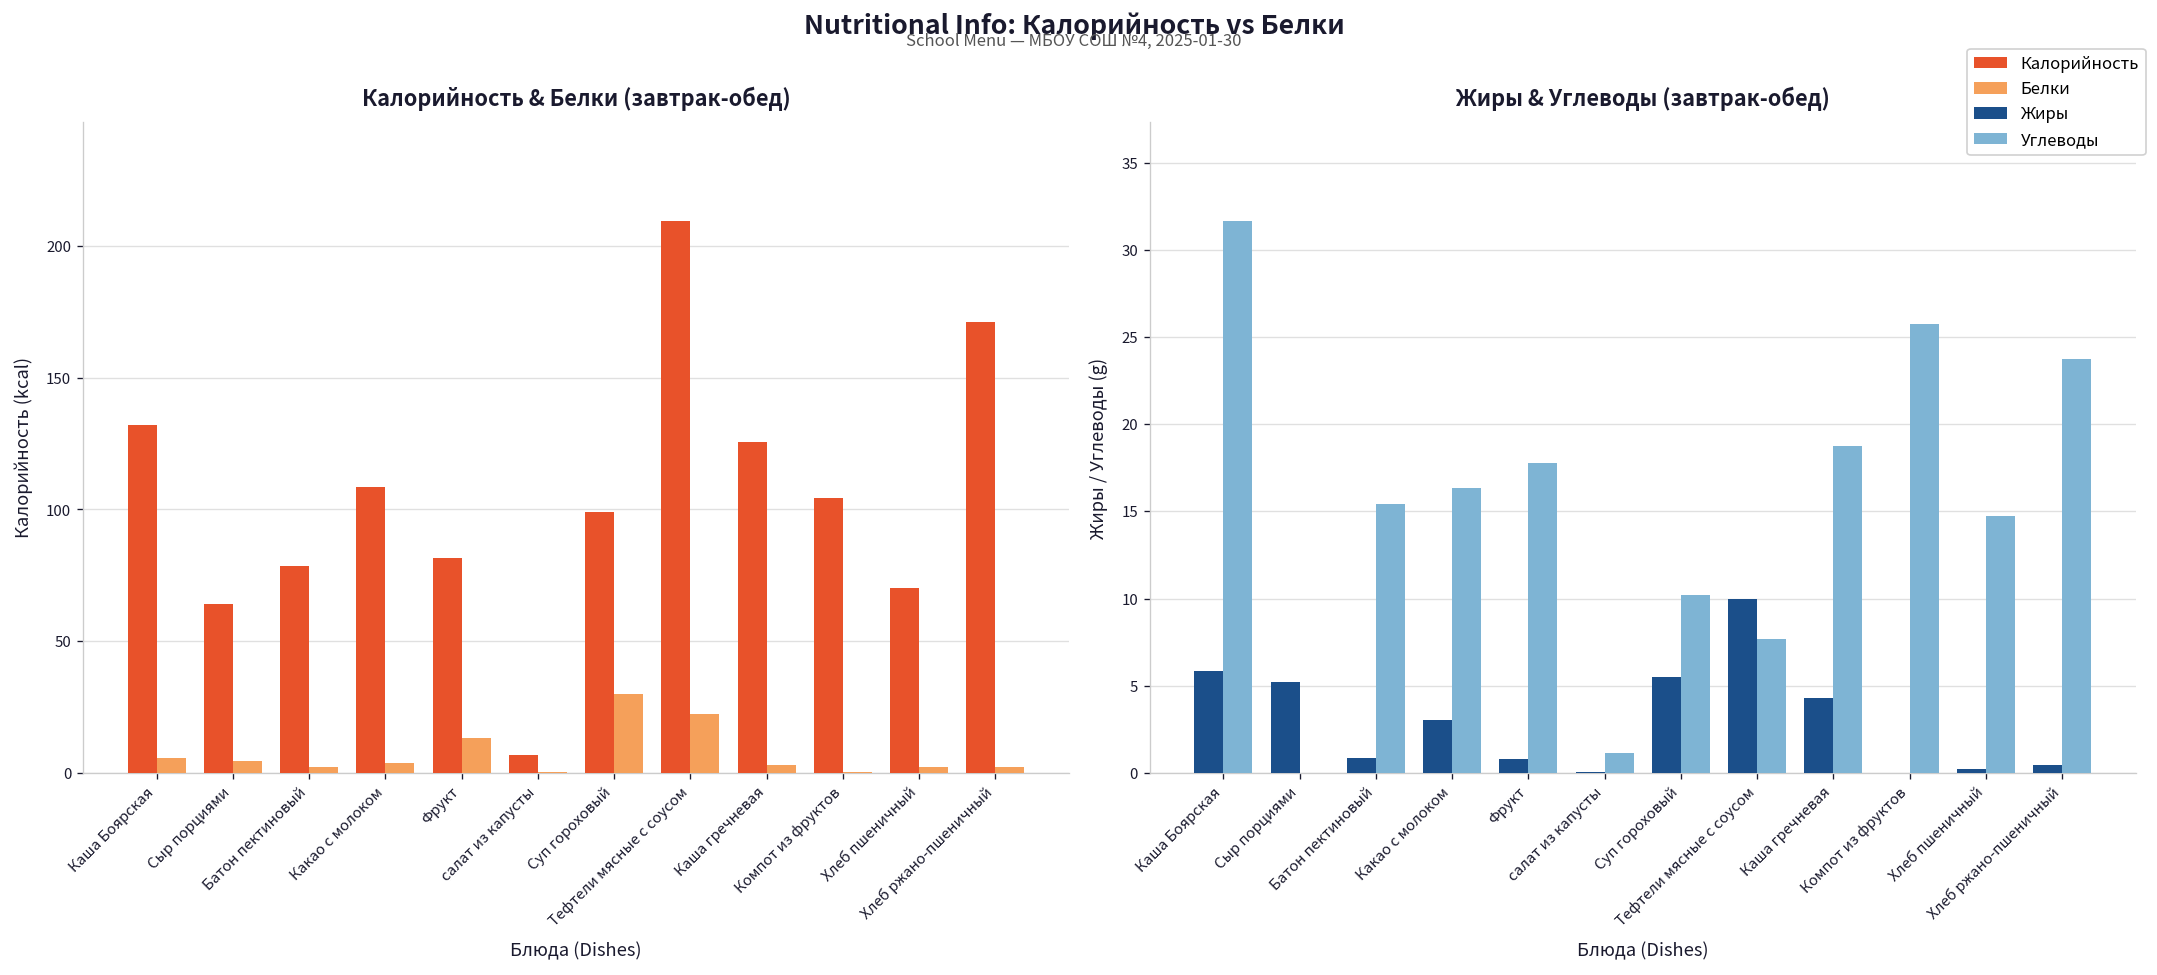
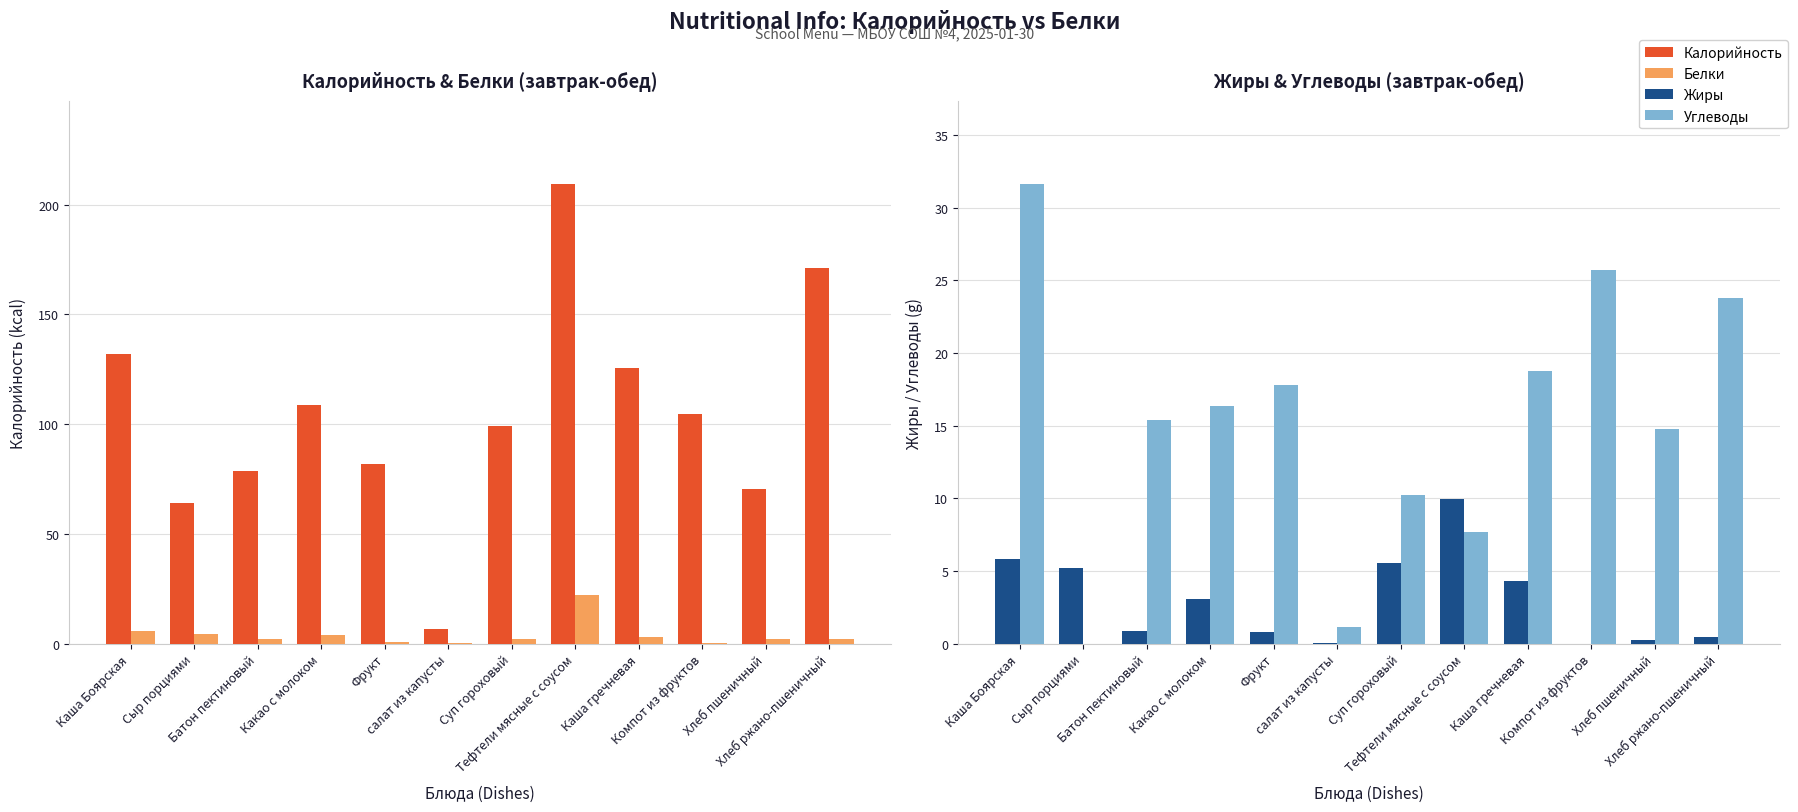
  {
    "Калорийность & Белки (завтрак-обед)": {
      "Калорийность": {
        "Каша Боярская": 132,
        "Сыр порциями": 64,
        "Батон пектиновый": 79,
        "Какао с молоком": 109,
        "Фрукт": 82,
        "салат из капусты": 7,
        "Суп гороховый": 99,
        "Тефтели мясные с соусом": 210,
        "Каша гречневая": 126,
        "Компот из фруктов": 104,
        "Хлеб пшеничный": 70,
        "Хлеб ржано-пшеничный": 171
      },
      "Белки": {
        "Каша Боярская": 6,
        "Сыр порциями": 4,
        "Батон пектиновый": 2,
        "Какао с молоком": 4,
-       "Фрукт": 13,
-       "Суп гороховый": 30,
+       "Фрукт": 1,
+       "Суп гороховый": 2,
        "Тефтели мясные с соусом": 22,
        "Каша гречневая": 3,
        "Хлеб пшеничный": 2,
        "Хлеб ржано-пшеничный": 2
      }
    },
    "Жиры & Углеводы (завтрак-обед)": {
      "Жиры": {
        "Каша Боярская": 5.8,
        "Сыр порциями": 5.2,
        "Батон пектиновый": 0.9,
        "Какао с молоком": 3.1,
        "Фрукт": 0.8,
        "Суп гороховый": 5.5,
        "Тефтели мясные с соусом": 10.0,
        "Каша гречневая": 4.3,
        "Компот из фруктов": 0.0,
        "Хлеб пшеничный": 0.2,
        "Хлеб ржано-пшеничный": 0.4
      },
      "Углеводы": {
        "Каша Боярская": 31.7,
        "Сыр порциями": 0.0,
        "Батон пектиновый": 15.4,
        "Какао с молоком": 16.3,
        "Фрукт": 17.8,
        "салат из капусты": 1.1,
        "Суп гороховый": 10.2,
        "Тефтели мясные с соусом": 7.7,
        "Каша гречневая": 18.8,
        "Компот из фруктов": 25.7,
        "Хлеб пшеничный": 14.8,
        "Хлеб ржано-пшеничный": 23.8
      }
    }
  }
